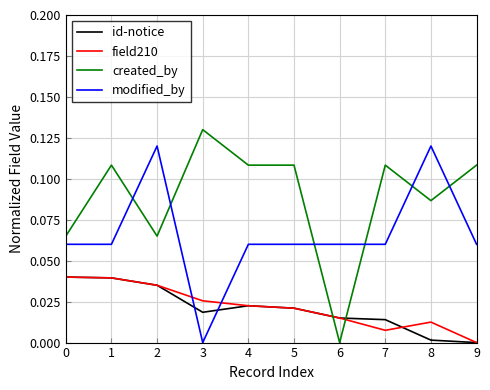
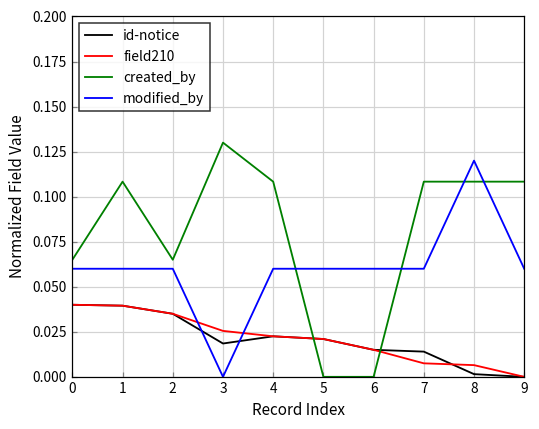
  {
    "id-notice": {
      "3": 0.018,
      "7": 0.014,
      "8": 0.001
    },
    "field210": {
      "3": 0.025,
      "7": 0.007,
-     "8": 0.012
+     "8": 0.006
    },
    "created_by": {
      "0": 0.065,
      "1": 0.108,
      "2": 0.065,
      "3": 0.130,
      "4": 0.108,
-     "5": 0.108,
+     "5": 0.000,
      "6": 0.000,
      "7": 0.108,
-     "8": 0.087,
+     "8": 0.108,
      "9": 0.108
    },
    "modified_by": {
      "0": 0.060,
      "1": 0.060,
-     "2": 0.120,
+     "2": 0.060,
      "3": 0.000,
      "4": 0.060,
      "5": 0.060,
      "6": 0.060,
      "7": 0.060,
      "8": 0.120,
      "9": 0.060
    }
  }
